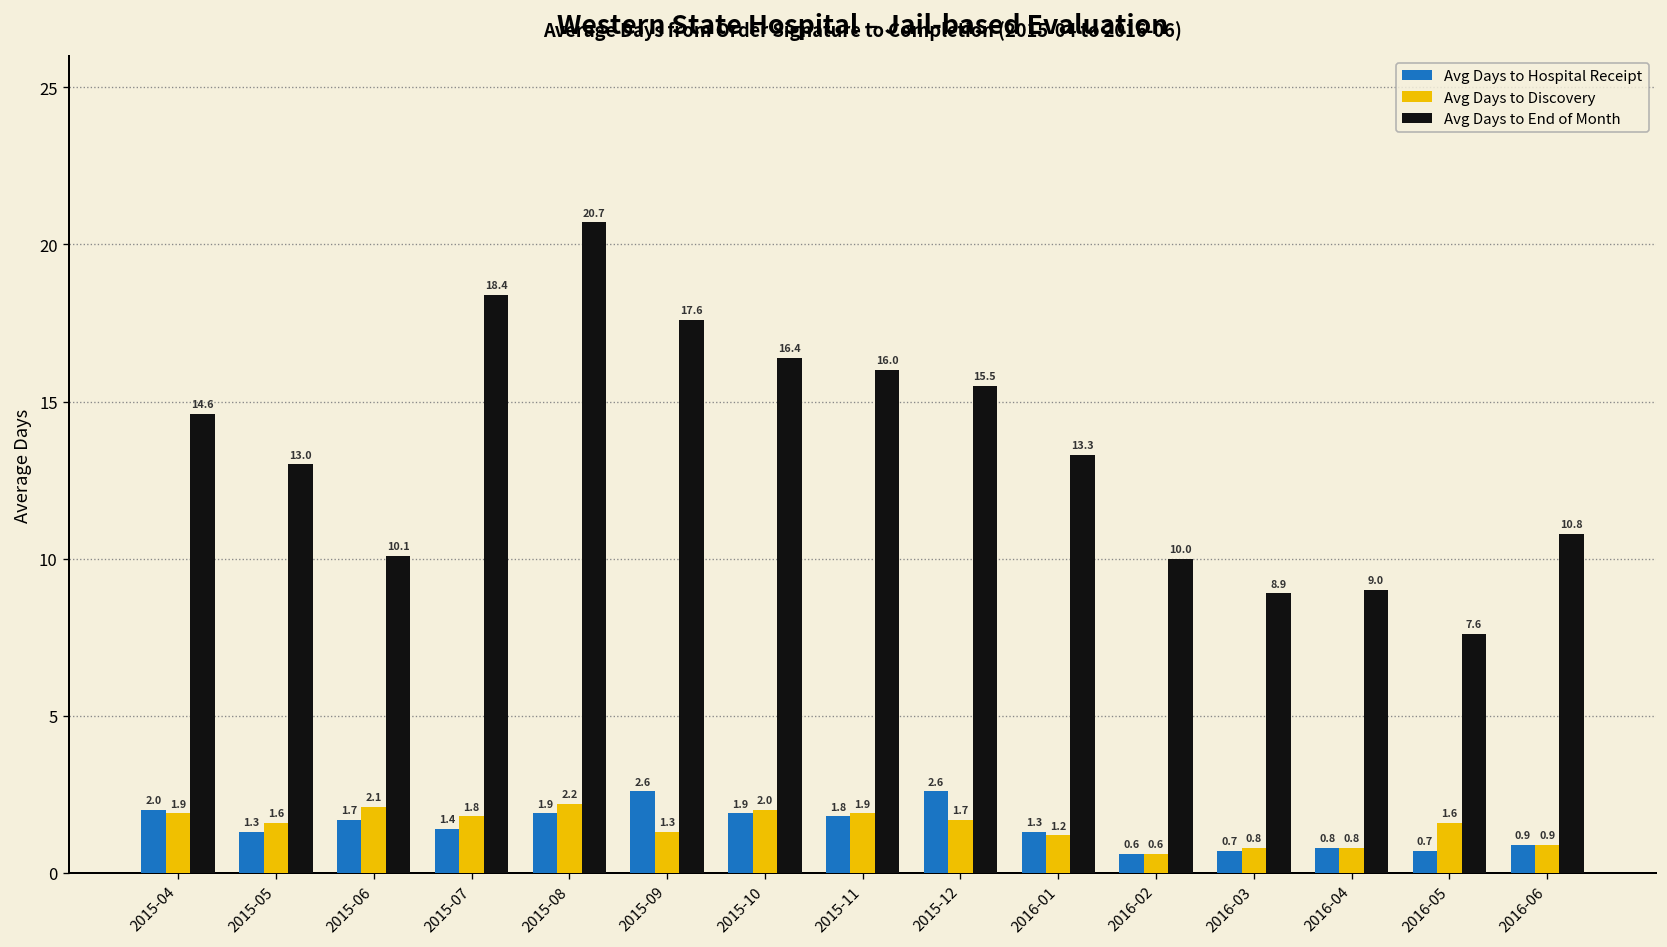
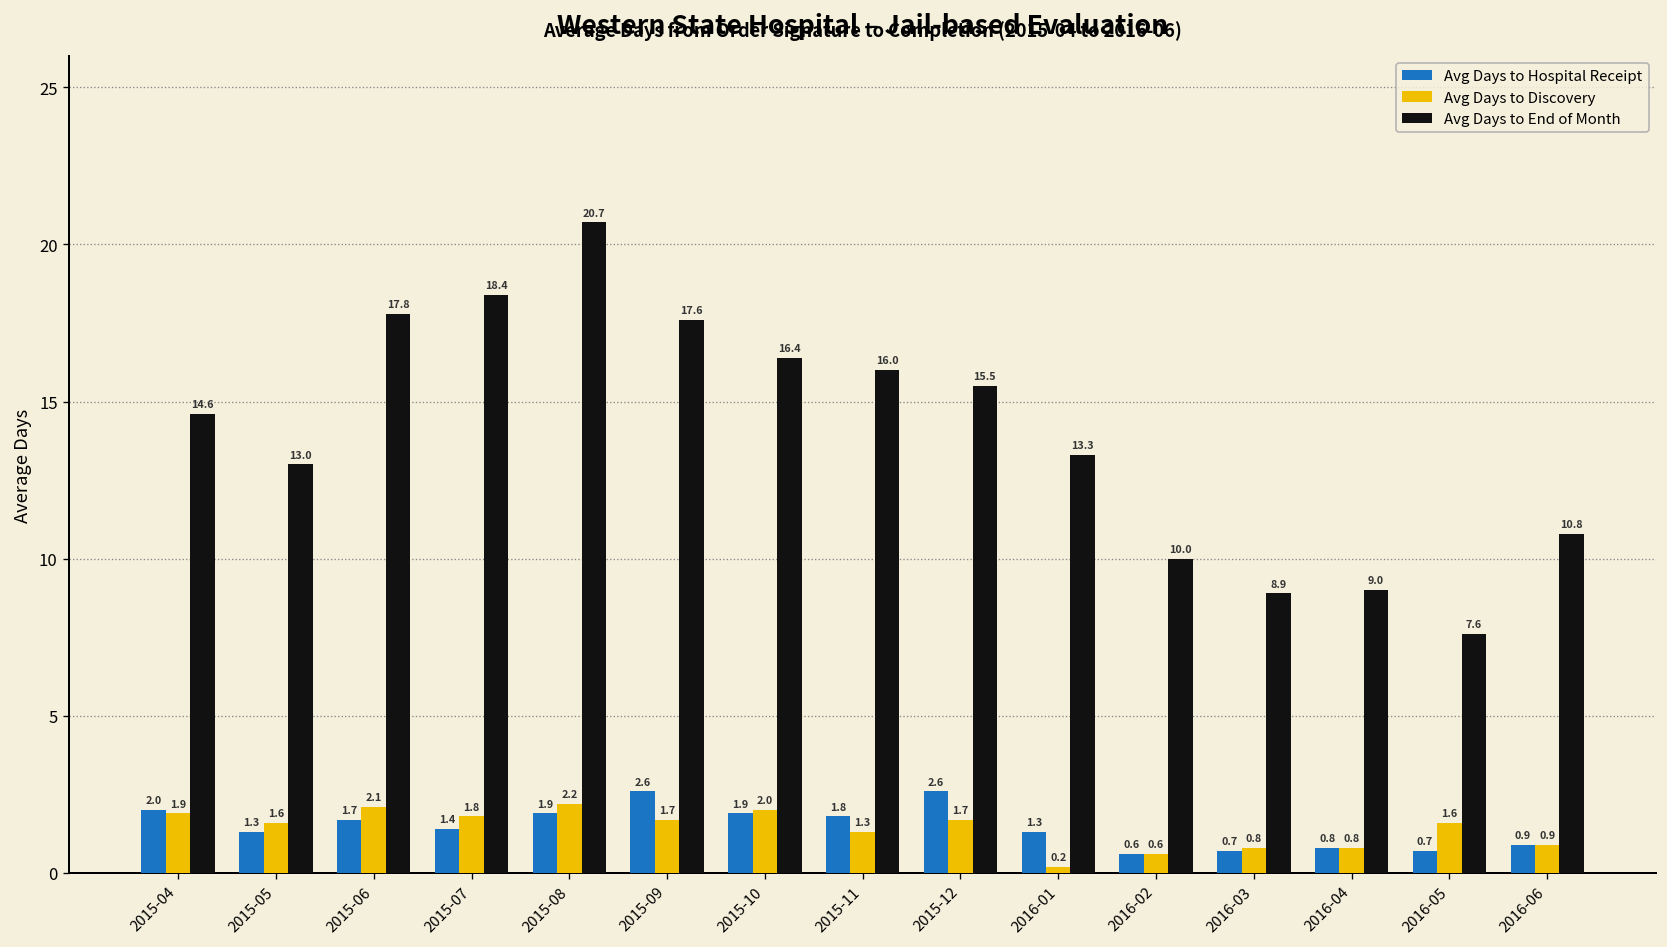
  {
    "Avg Days to Hospital Receipt": {
      "2015-04": 2.0,
      "2015-05": 1.3,
      "2015-06": 1.7,
      "2015-07": 1.4,
      "2015-08": 1.9,
      "2015-09": 2.6,
      "2015-10": 1.9,
      "2015-11": 1.8,
      "2015-12": 2.6,
      "2016-01": 1.3,
      "2016-02": 0.6,
      "2016-03": 0.7,
      "2016-04": 0.8,
      "2016-05": 0.7,
      "2016-06": 0.9
    },
    "Avg Days to Discovery": {
      "2015-04": 1.9,
      "2015-05": 1.6,
      "2015-06": 2.1,
      "2015-07": 1.8,
      "2015-08": 2.2,
-     "2015-09": 1.3,
+     "2015-09": 1.7,
      "2015-10": 2.0,
-     "2015-11": 1.9,
+     "2015-11": 1.3,
      "2015-12": 1.7,
-     "2016-01": 1.2,
+     "2016-01": 0.2,
      "2016-02": 0.6,
      "2016-03": 0.8,
      "2016-04": 0.8,
      "2016-05": 1.6,
      "2016-06": 0.9
    },
    "Avg Days to End of Month": {
      "2015-04": 14.6,
      "2015-05": 13.0,
-     "2015-06": 10.1,
+     "2015-06": 17.8,
      "2015-07": 18.4,
      "2015-08": 20.7,
      "2015-09": 17.6,
      "2015-10": 16.4,
      "2015-11": 16.0,
      "2015-12": 15.5,
      "2016-01": 13.3,
      "2016-02": 10.0,
      "2016-03": 8.9,
      "2016-04": 9.0,
      "2016-05": 7.6,
      "2016-06": 10.8
    }
  }
